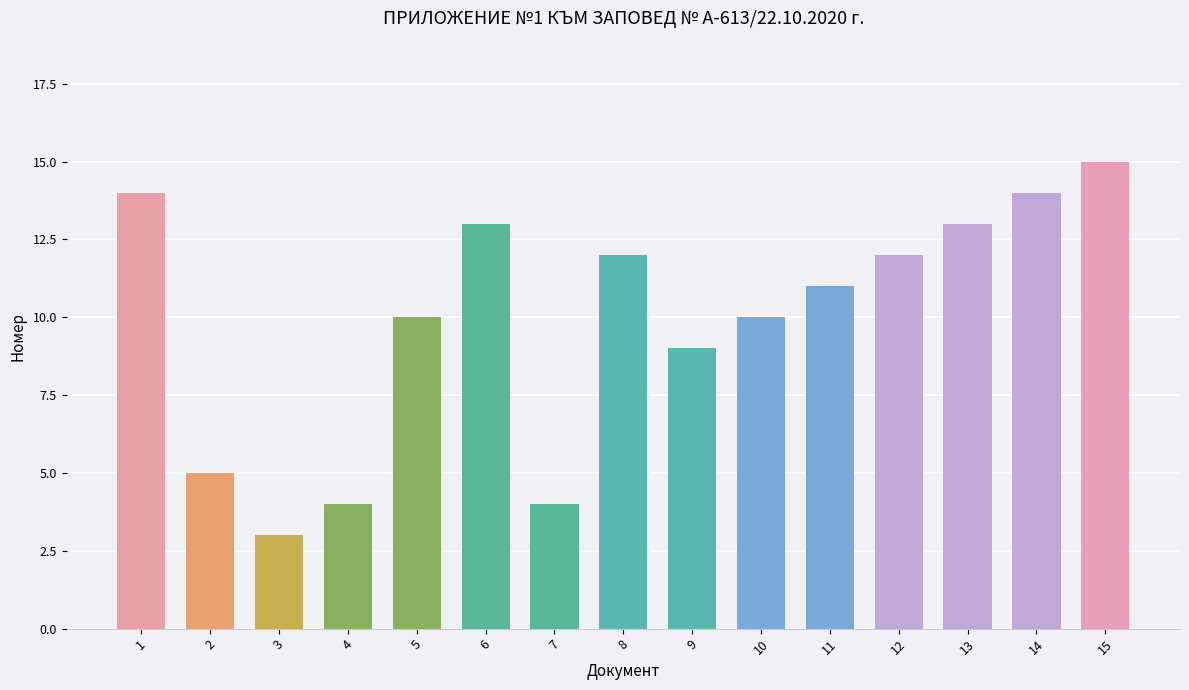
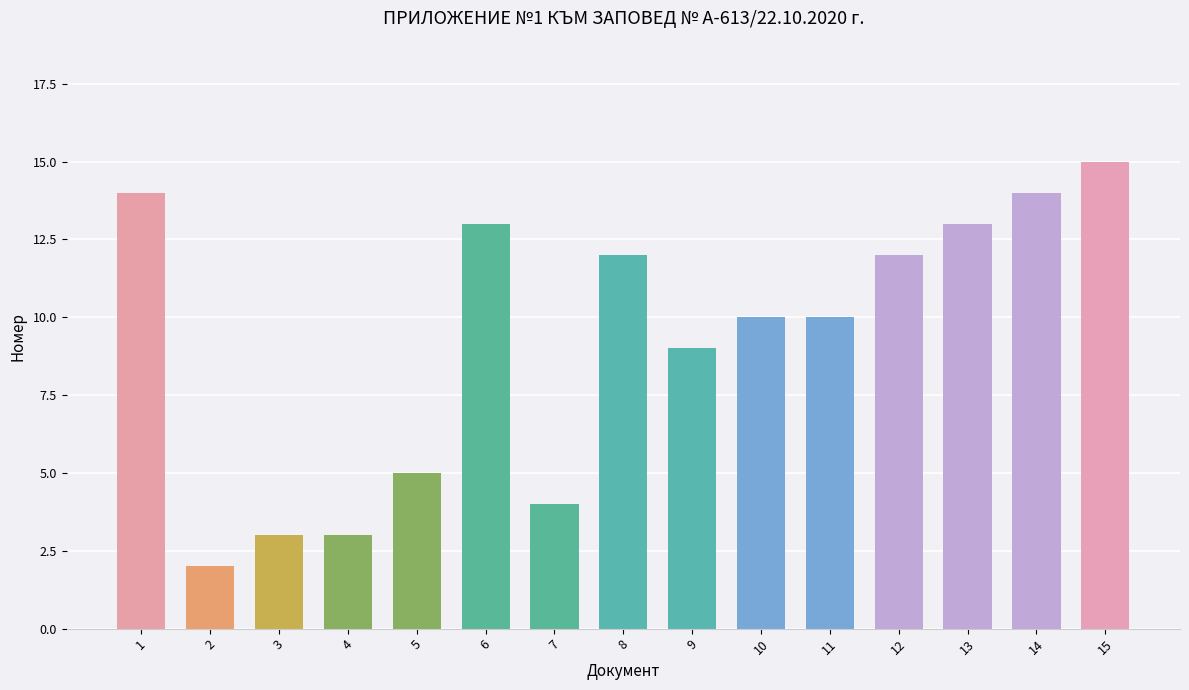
  {
    "1": 14,
-   "2": 5,
+   "2": 2,
    "3": 3,
-   "4": 4,
-   "5": 10,
+   "4": 3,
+   "5": 5,
    "6": 13,
    "7": 4,
    "8": 12,
    "9": 9,
    "10": 10,
-   "11": 11,
+   "11": 10,
    "12": 12,
    "13": 13,
    "14": 14,
    "15": 15
  }
